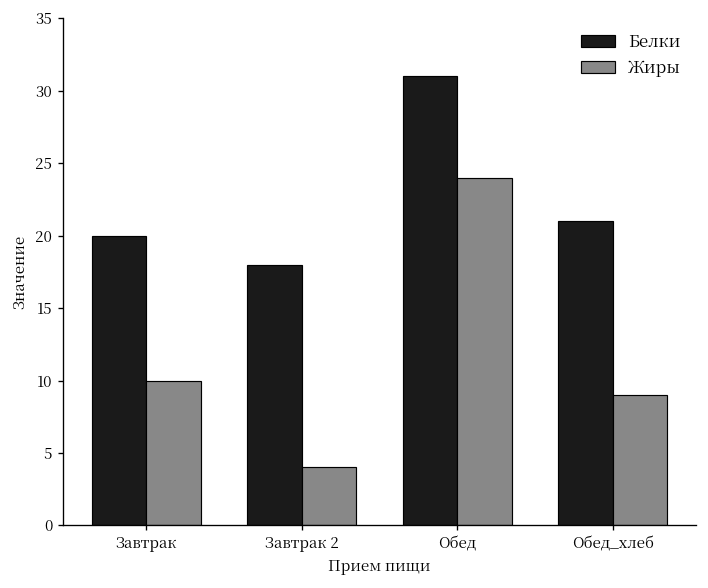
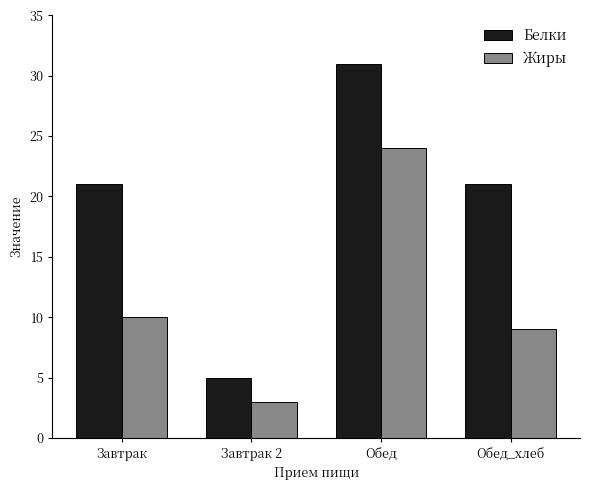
  {
    "Белки": {
-     "Завтрак": 20,
-     "Завтрак 2": 18,
+     "Завтрак": 21,
+     "Завтрак 2": 5,
      "Обед": 31,
      "Обед_хлеб": 21
    },
    "Жиры": {
      "Завтрак": 10,
-     "Завтрак 2": 4,
+     "Завтрак 2": 3,
      "Обед": 24,
      "Обед_хлеб": 9
    }
  }
